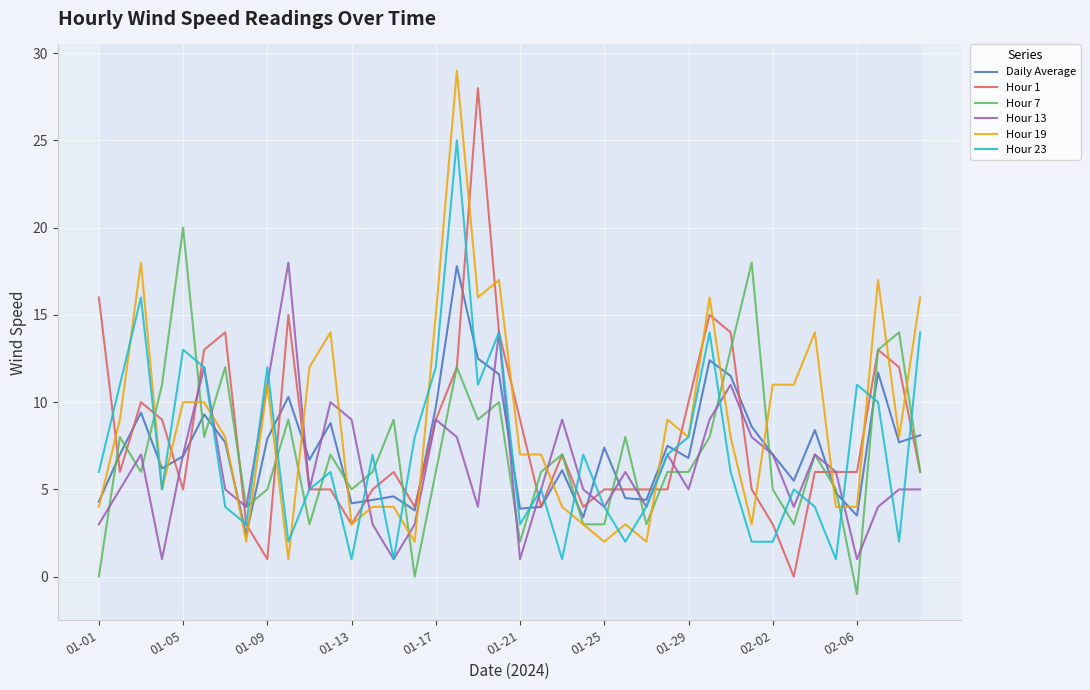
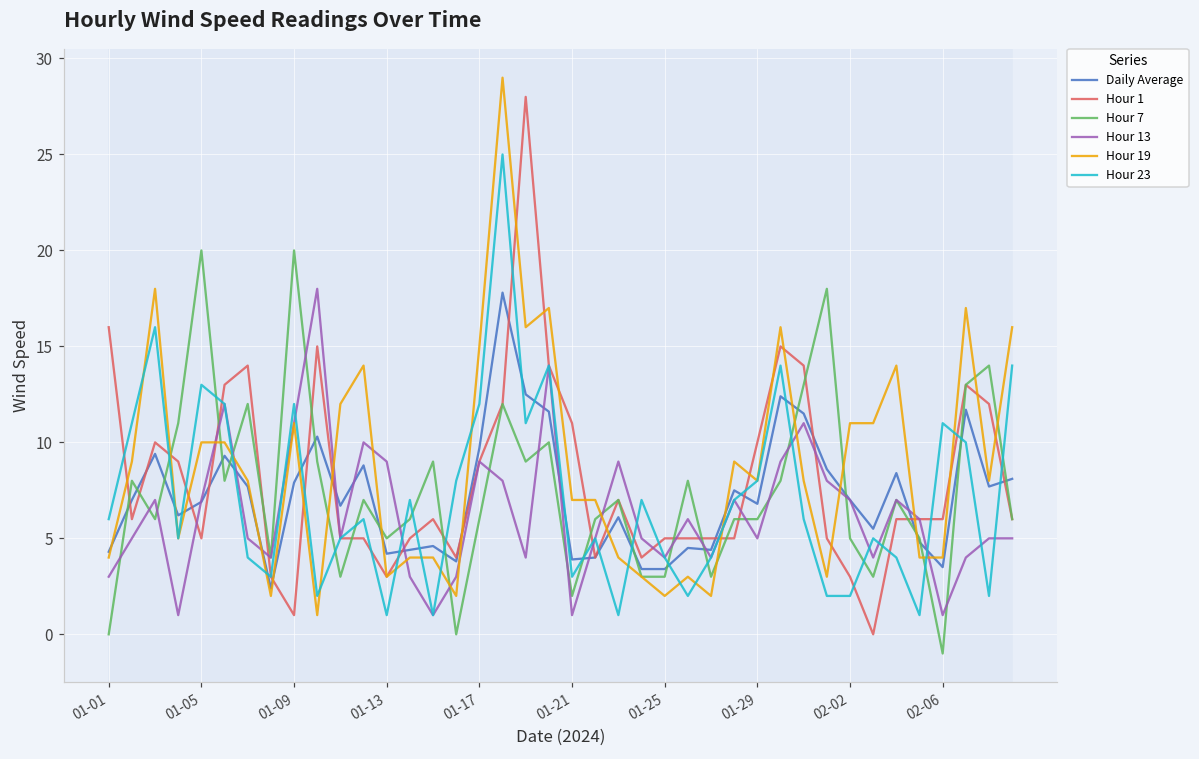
  {
    "Daily Average": {
      "01-01": 4.3,
      "01-09": 7.9,
      "01-13": 4.2,
      "01-17": 9.7,
      "01-21": 3.9,
-     "01-25": 7.4,
+     "01-25": 3.4,
      "01-29": 6.8,
      "02-06": 3.5
    },
    "Hour 1": {
      "01-01": 16,
      "01-05": 5,
      "01-09": 1,
-     "01-21": 9,
+     "01-21": 11,
      "01-25": 5,
      "01-29": 10,
      "02-02": 3,
      "02-06": 6
    },
    "Hour 7": {
      "01-01": 0,
      "01-05": 20,
-     "01-09": 5,
+     "01-09": 20,
      "01-13": 5,
      "01-17": 6,
      "01-21": 2,
      "01-25": 3,
      "01-29": 6,
      "02-02": 5,
      "02-06": -1
    },
    "Hour 13": {
      "01-01": 3.0,
      "01-13": 9.0,
      "01-21": 1.0,
      "01-29": 5.0,
      "02-06": 1.0
    },
    "Hour 19": {
      "01-01": 4.0,
      "01-05": 10.0,
      "01-17": 15.0,
      "01-21": 7.0,
      "01-25": 2.0,
      "02-02": 11.0,
      "02-06": 4.0
    },
    "Hour 23": {
      "01-01": 6.0,
      "01-05": 13.0,
      "01-09": 12.0,
      "01-13": 1.0,
      "01-17": 12.0,
      "01-21": 3.0,
      "02-02": 2.0,
      "02-06": 11.0
    }
  }
